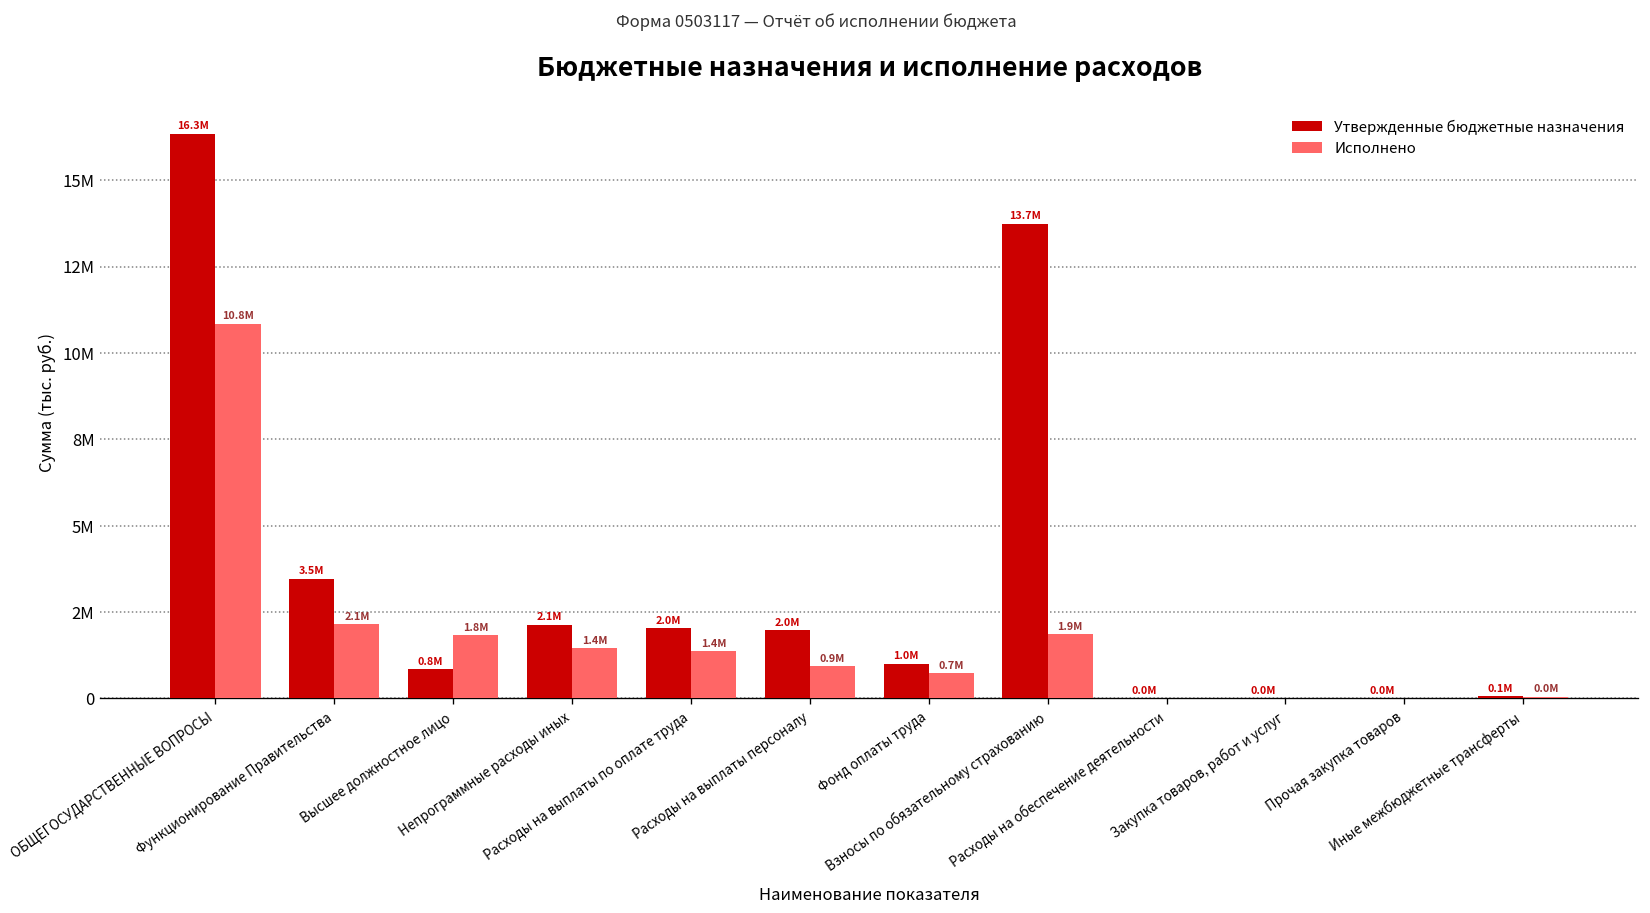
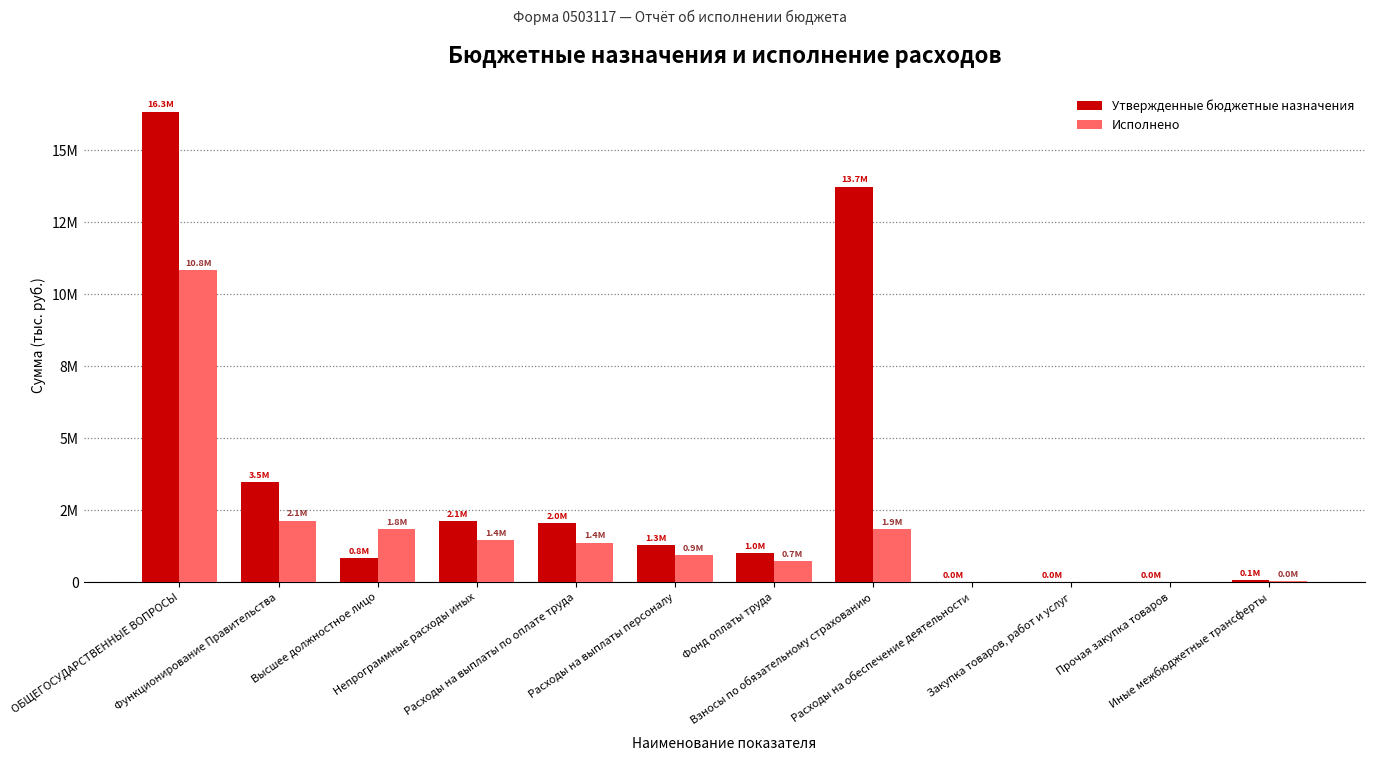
  {
    "Утвержденные бюджетные назначения": {
      "ОБЩЕГОСУДАРСТВЕННЫЕ ВОПРОСЫ": "16.3M",
      "Функционирование Правительства": "3.5M",
      "Высшее должностное лицо": "0.8M",
      "Непрограммные расходы иных": "2.1M",
      "Расходы на выплаты по оплате труда": "2.0M",
-     "Расходы на выплаты персоналу": "2.0M",
+     "Расходы на выплаты персоналу": "1.3M",
      "Фонд оплаты труда": "1.0M",
      "Взносы по обязательному страхованию": "13.7M",
      "Иные межбюджетные трансферты": "0.1M"
    },
    "Исполнено": {
      "ОБЩЕГОСУДАРСТВЕННЫЕ ВОПРОСЫ": "10.8M",
      "Функционирование Правительства": "2.1M",
      "Высшее должностное лицо": "1.8M",
      "Непрограммные расходы иных": "1.4M",
      "Расходы на выплаты по оплате труда": "1.4M",
      "Расходы на выплаты персоналу": "0.9M",
      "Фонд оплаты труда": "0.7M",
      "Взносы по обязательному страхованию": "1.9M"
    }
  }
